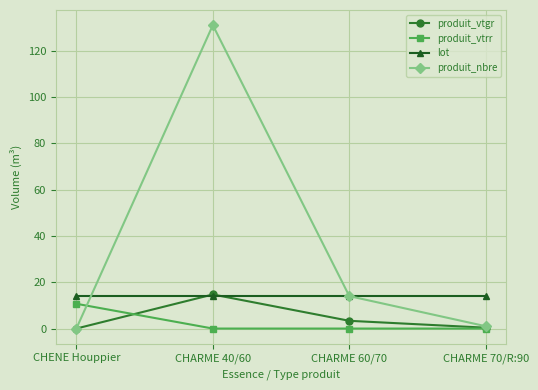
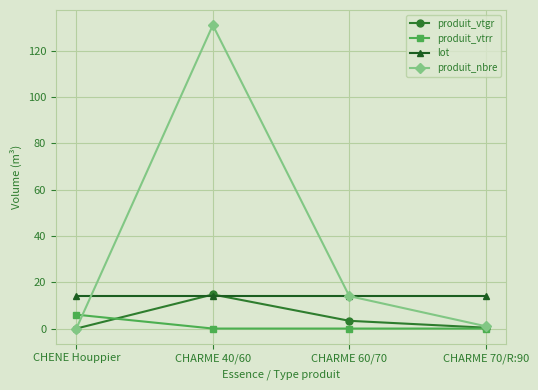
  {
    "produit_vtrr": {
-     "CHENE Houppier": 11,
+     "CHENE Houppier": 6,
      "CHARME 40/60": 0,
      "CHARME 60/70": 0
    },
    "produit_nbre": {
      "CHARME 40/60": 131
    }
  }
